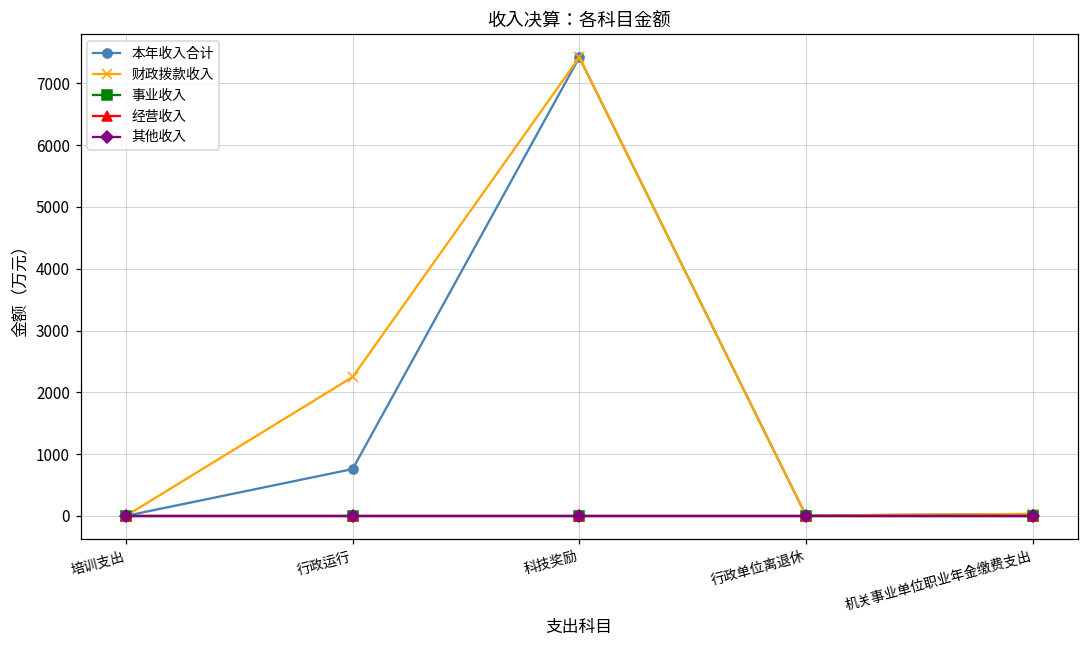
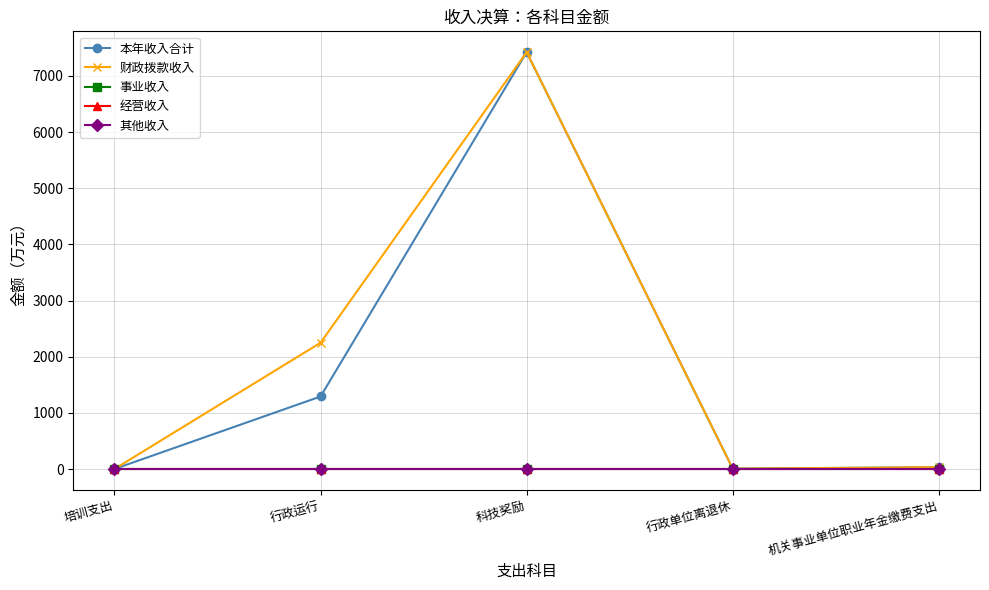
  {
    "本年收入合计": {
-     "行政运行": 800
+     "行政运行": 1300
    },
    "财政拨款收入": {
      "行政运行": 2200
    },
    "其他收入": {
      "行政运行": 0,
      "科技奖励": 0
    }
  }
